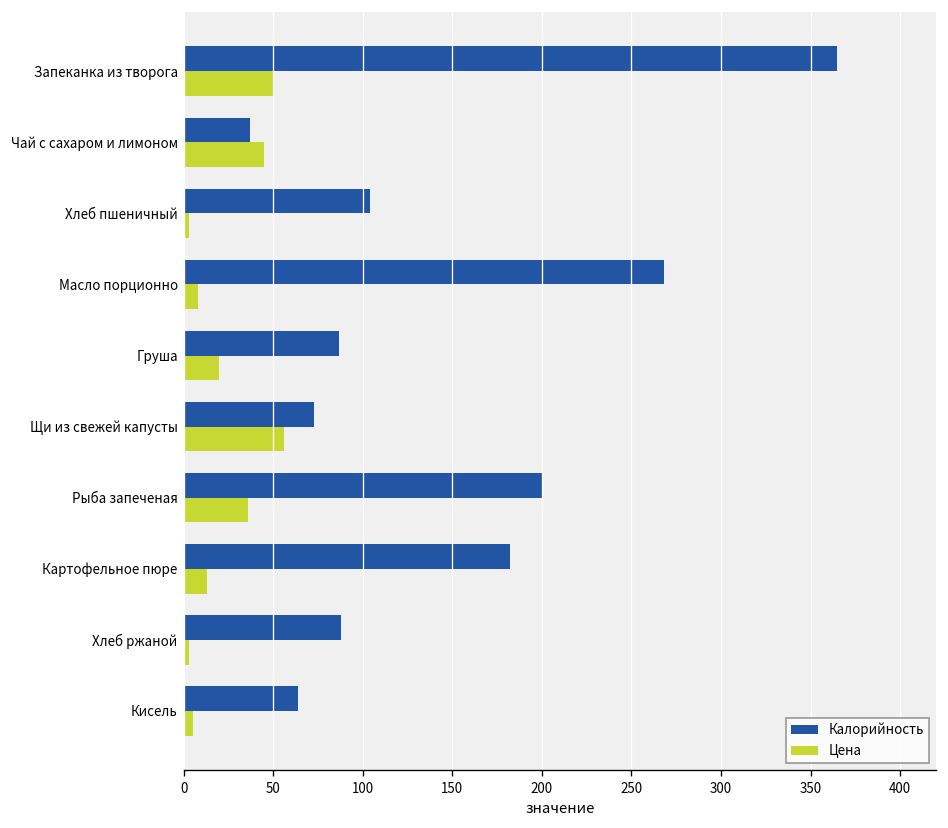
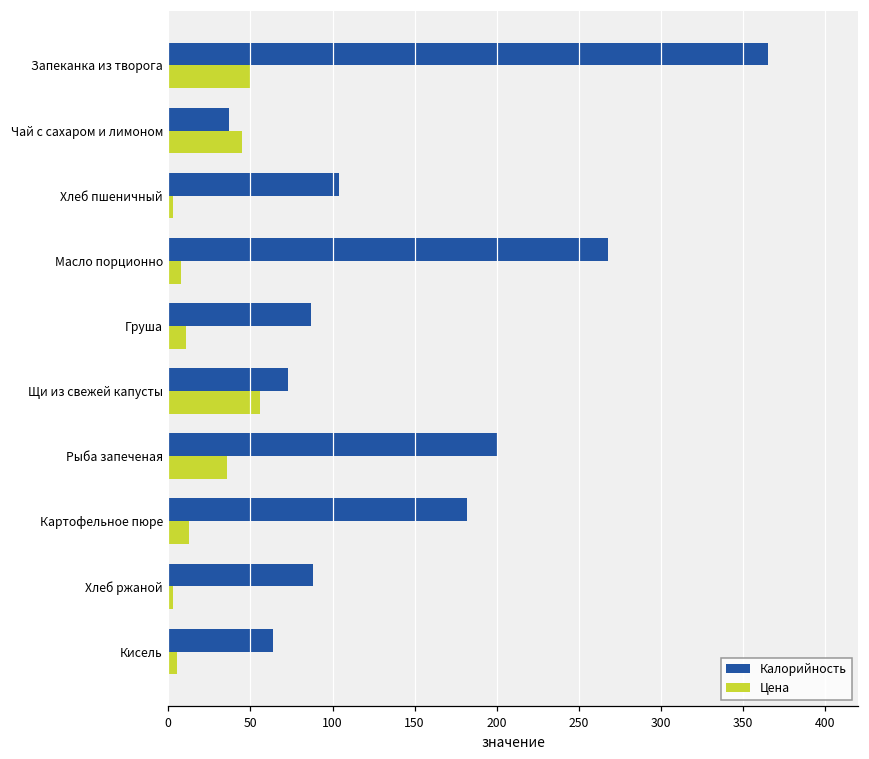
  {
    "Калорийность": {
      "Запеканка из творога": 365,
      "Чай с сахаром и лимоном": 37,
      "Хлеб пшеничный": 104,
      "Масло порционно": 268,
      "Груша": 87,
      "Щи из свежей капусты": 73,
      "Рыба запеченая": 200,
      "Картофельное пюре": 182,
      "Хлеб ржаной": 88,
      "Кисель": 64
    },
    "Цена": {
      "Запеканка из творога": 50,
      "Чай с сахаром и лимоном": 45,
      "Хлеб пшеничный": 3,
      "Масло порционно": 8,
-     "Груша": 20,
+     "Груша": 11,
      "Щи из свежей капусты": 56,
      "Рыба запеченая": 36,
      "Картофельное пюре": 13,
      "Хлеб ржаной": 3,
      "Кисель": 5
    }
  }
